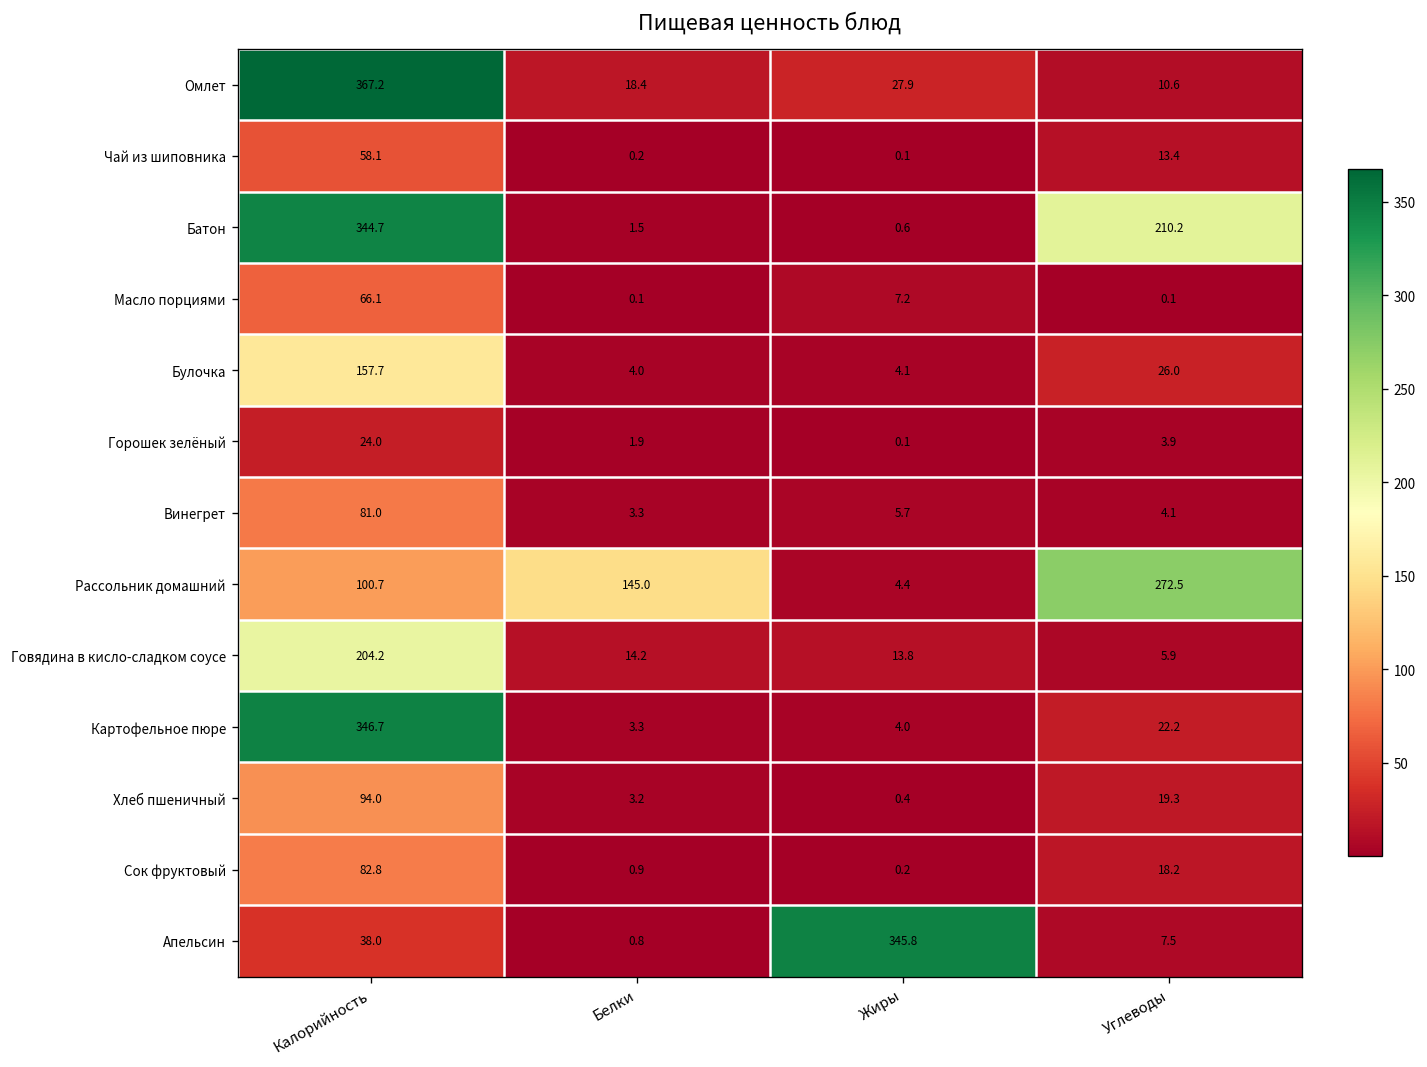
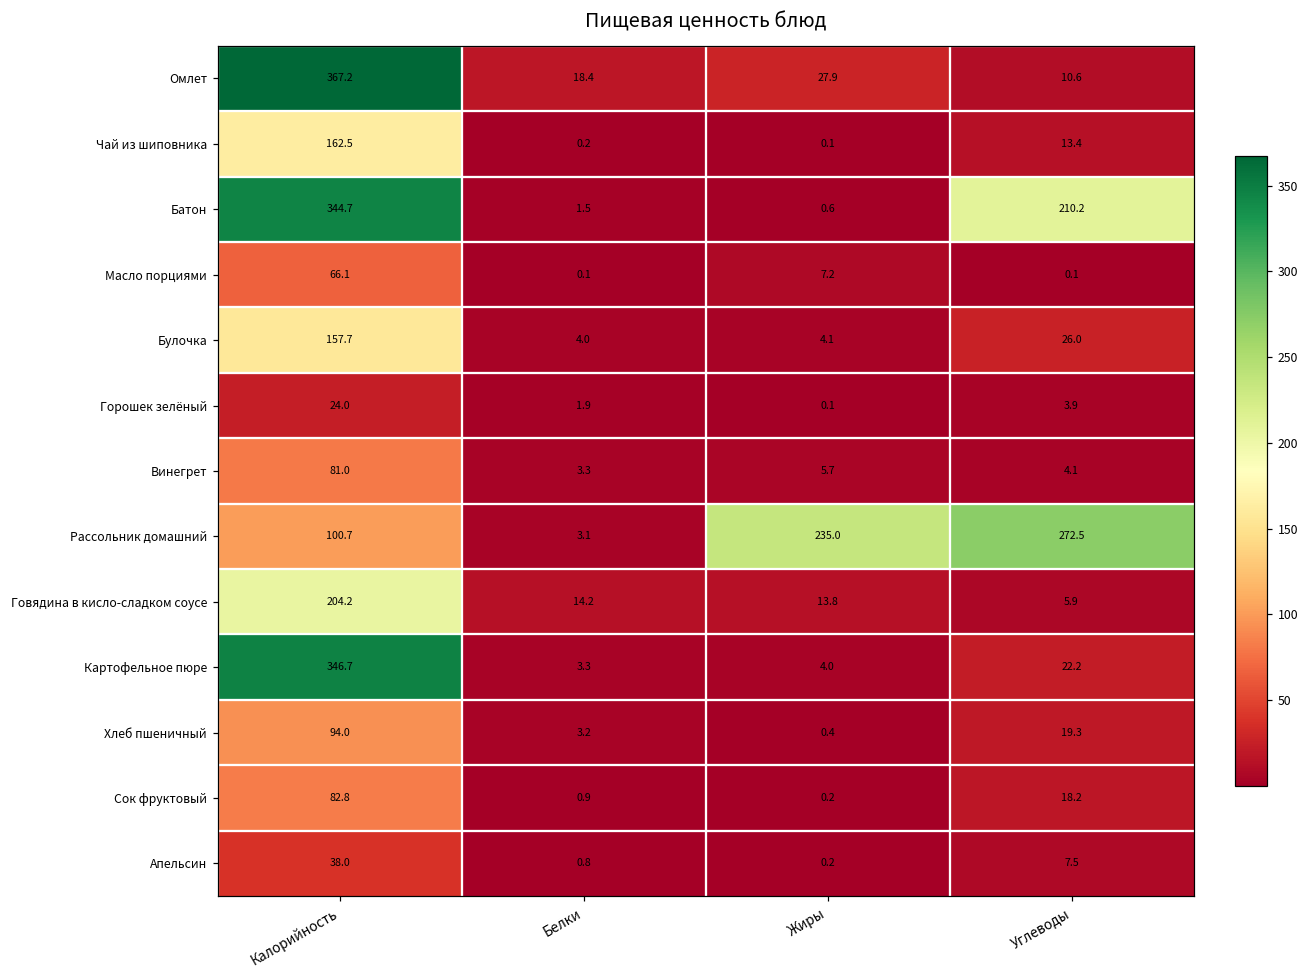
  {
    "Омлет": {
      "Калорийность": 367.2,
      "Белки": 18.4,
      "Жиры": 27.9,
      "Углеводы": 10.6
    },
    "Чай из шиповника": {
-     "Калорийность": 58.1,
+     "Калорийность": 162.5,
      "Белки": 0.2,
      "Жиры": 0.1,
      "Углеводы": 13.4
    },
    "Батон": {
      "Калорийность": 344.7,
      "Белки": 1.5,
      "Жиры": 0.6,
      "Углеводы": 210.2
    },
    "Масло порциями": {
      "Калорийность": 66.1,
      "Белки": 0.1,
      "Жиры": 7.2,
      "Углеводы": 0.1
    },
    "Булочка": {
      "Калорийность": 157.7,
      "Белки": 4.0,
      "Жиры": 4.1,
      "Углеводы": 26.0
    },
    "Горошек зелёный": {
      "Калорийность": 24.0,
      "Белки": 1.9,
      "Жиры": 0.1,
      "Углеводы": 3.9
    },
    "Винегрет": {
      "Калорийность": 81.0,
      "Белки": 3.3,
      "Жиры": 5.7,
      "Углеводы": 4.1
    },
    "Рассольник домашний": {
      "Калорийность": 100.7,
-     "Белки": 145.0,
-     "Жиры": 4.4,
+     "Белки": 3.1,
+     "Жиры": 235.0,
      "Углеводы": 272.5
    },
    "Говядина в кисло-сладком соусе": {
      "Калорийность": 204.2,
      "Белки": 14.2,
      "Жиры": 13.8,
      "Углеводы": 5.9
    },
    "Картофельное пюре": {
      "Калорийность": 346.7,
      "Белки": 3.3,
      "Жиры": 4.0,
      "Углеводы": 22.2
    },
    "Хлеб пшеничный": {
      "Калорийность": 94.0,
      "Белки": 3.2,
      "Жиры": 0.4,
      "Углеводы": 19.3
    },
    "Сок фруктовый": {
      "Калорийность": 82.8,
      "Белки": 0.9,
      "Жиры": 0.2,
      "Углеводы": 18.2
    },
    "Апельсин": {
      "Калорийность": 38.0,
      "Белки": 0.8,
-     "Жиры": 345.8,
+     "Жиры": 0.2,
      "Углеводы": 7.5
    }
  }
